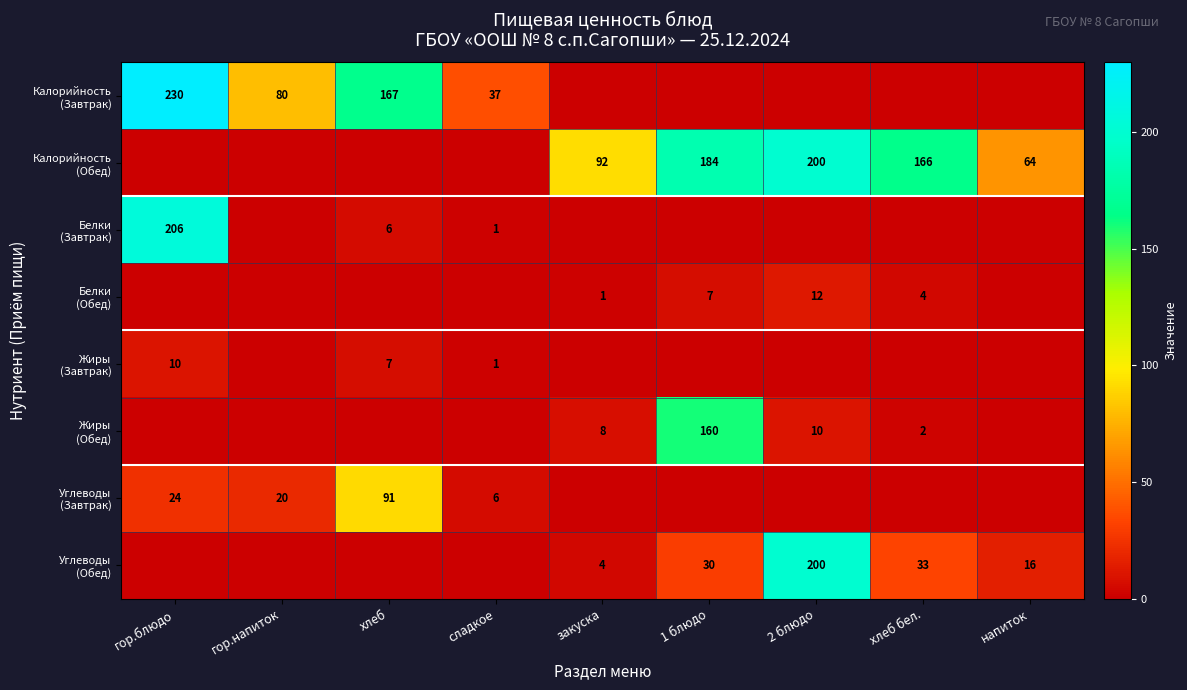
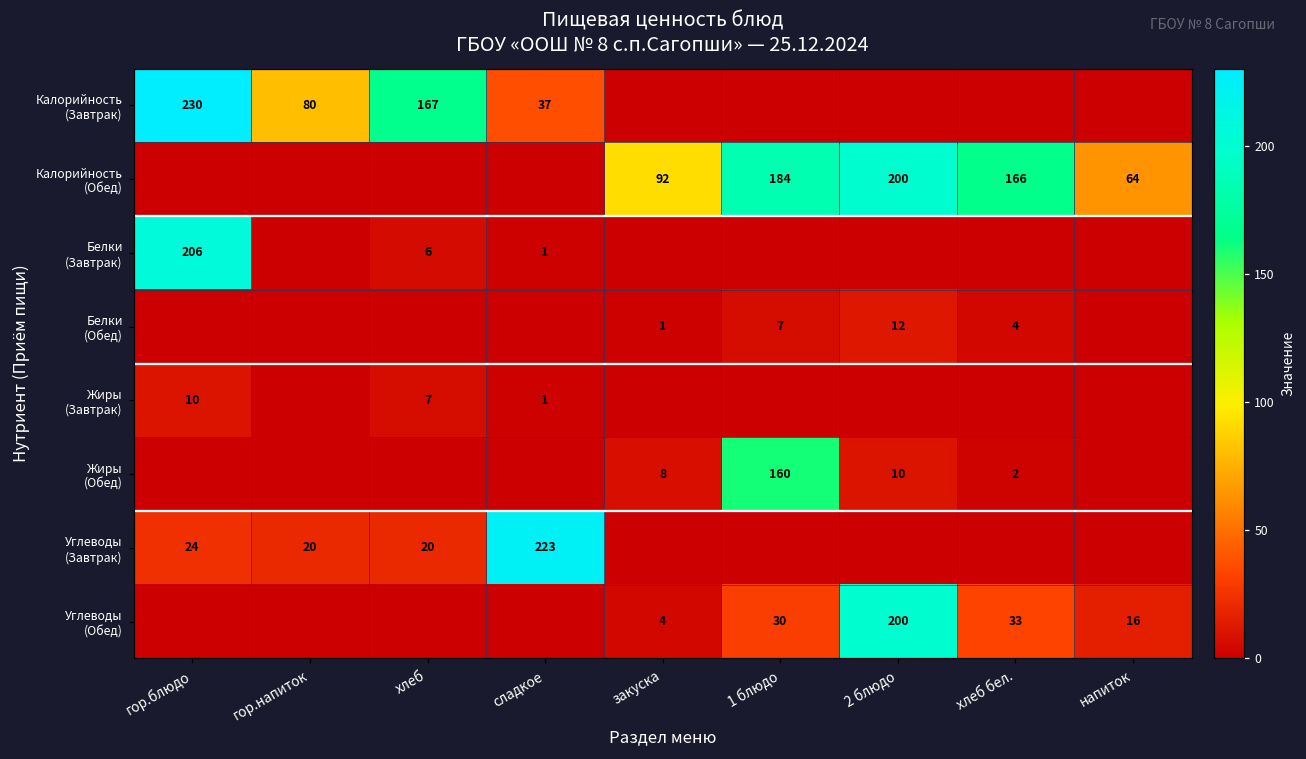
  {
    "Калорийность (Завтрак)": {
      "гор.блюдо": 230,
      "гор.напиток": 80,
      "хлеб": 167,
      "сладкое": 37
    },
    "Калорийность (Обед)": {
      "закуска": 92,
      "1 блюдо": 184,
      "2 блюдо": 200,
      "хлеб бел.": 166,
      "напиток": 64
    },
    "Белки (Завтрак)": {
      "гор.блюдо": 206,
      "хлеб": 6,
      "сладкое": 1
    },
    "Белки (Обед)": {
      "закуска": 1,
      "1 блюдо": 7,
      "2 блюдо": 12,
      "хлеб бел.": 4
    },
    "Жиры (Завтрак)": {
      "гор.блюдо": 10,
      "хлеб": 7,
      "сладкое": 1
    },
    "Жиры (Обед)": {
      "закуска": 8,
      "1 блюдо": 160,
      "2 блюдо": 10,
      "хлеб бел.": 2
    },
    "Углеводы (Завтрак)": {
      "гор.блюдо": 24,
      "гор.напиток": 20,
-     "хлеб": 91,
-     "сладкое": 6
+     "хлеб": 20,
+     "сладкое": 223
    },
    "Углеводы (Обед)": {
      "закуска": 4,
      "1 блюдо": 30,
      "2 блюдо": 200,
      "хлеб бел.": 33,
      "напиток": 16
    }
  }
